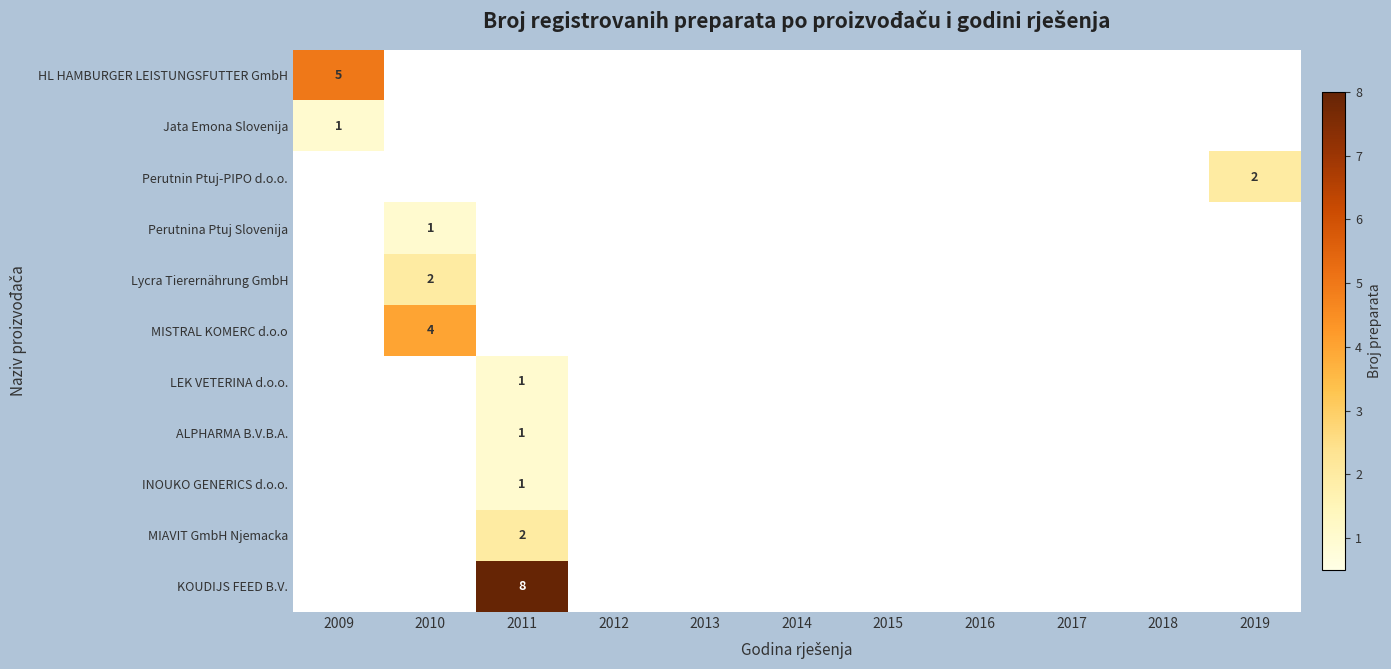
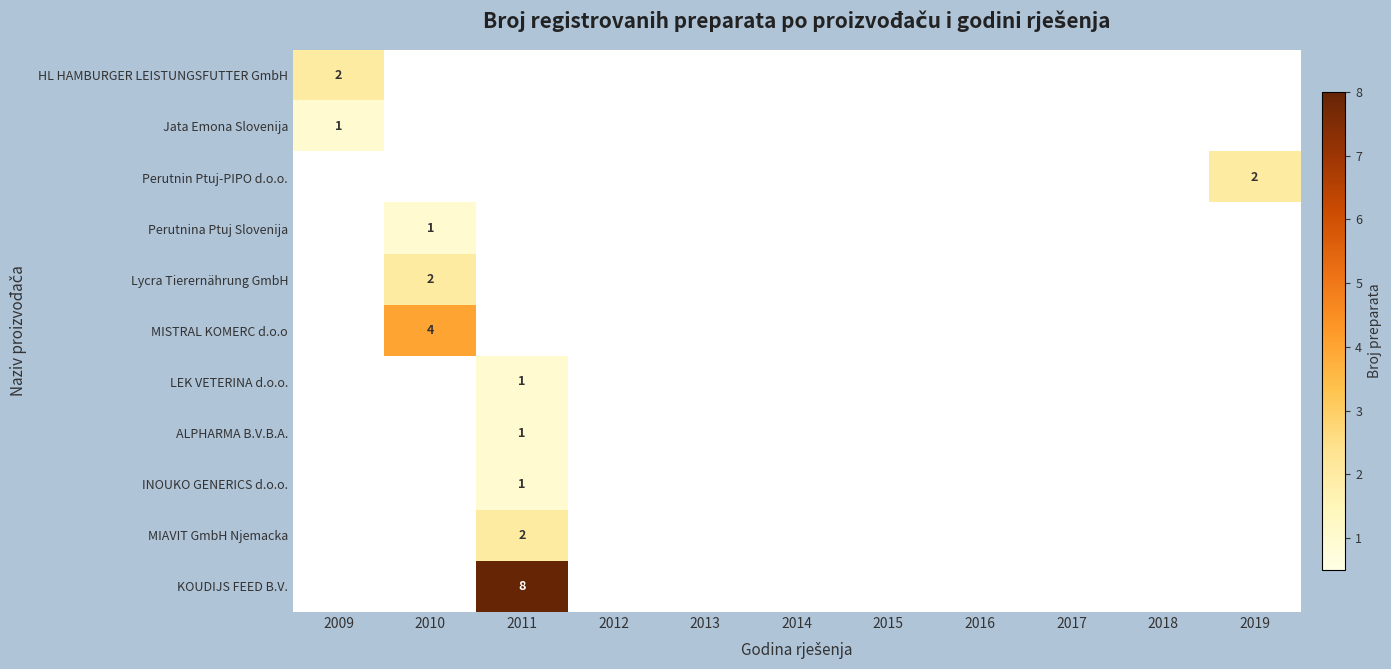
  {
    "HL HAMBURGER LEISTUNGSFUTTER GmbH": {
-     "2009": 5
+     "2009": 2
    },
    "Jata Emona Slovenija": {
      "2009": 1
    },
    "Perutnin Ptuj-PIPO d.o.o.": {
      "2019": 2
    },
    "Perutnina Ptuj Slovenija": {
      "2010": 1
    },
    "Lycra Tierernährung GmbH": {
      "2010": 2
    },
    "MISTRAL KOMERC d.o.o": {
      "2010": 4
    },
    "LEK VETERINA d.o.o.": {
      "2011": 1
    },
    "ALPHARMA B.V.B.A.": {
      "2011": 1
    },
    "INOUKO GENERICS d.o.o.": {
      "2011": 1
    },
    "MIAVIT GmbH Njemacka": {
      "2011": 2
    },
    "KOUDIJS FEED B.V.": {
      "2011": 8
    }
  }
